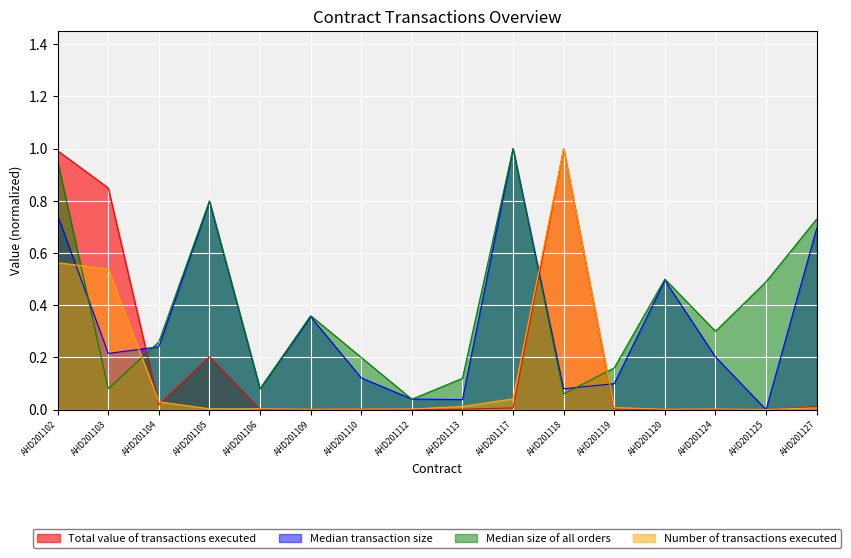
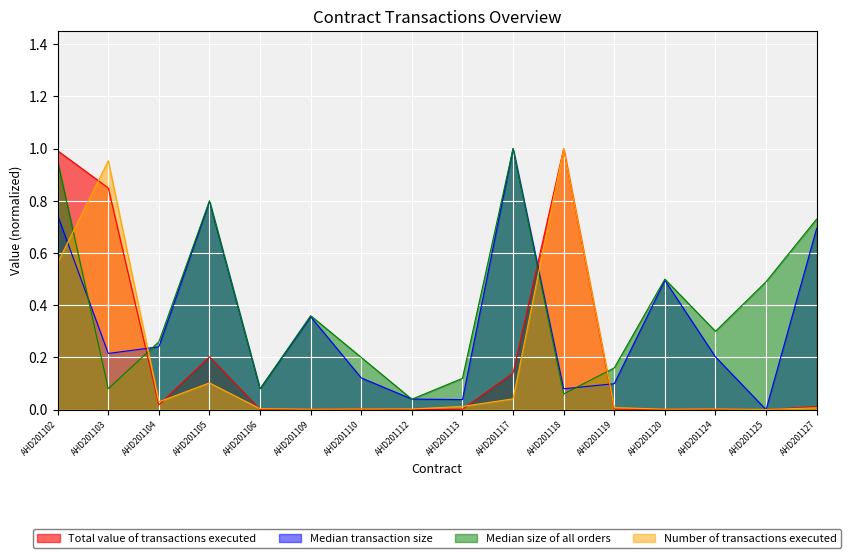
  {
    "Total value of transactions executed": {
      "AHD201102": 0.99,
      "AHD201103": 0.85,
      "AHD201104": 0.02,
      "AHD201105": 0.20,
      "AHD201113": 0.00,
-     "AHD201117": 0.01
+     "AHD201117": 0.14
    },
    "Median transaction size": {
      "AHD201102": 0.74,
      "AHD201103": 0.22,
      "AHD201104": 0.24,
      "AHD201110": 0.12,
      "AHD201113": 0.04,
      "AHD201118": 0.08,
      "AHD201119": 0.10,
      "AHD201124": 0.20,
      "AHD201127": 0.69
    },
    "Median size of all orders": {
      "AHD201102": 0.95,
      "AHD201103": 0.08,
      "AHD201104": 0.26,
      "AHD201110": 0.20,
      "AHD201113": 0.12,
      "AHD201118": 0.06,
      "AHD201119": 0.16,
      "AHD201124": 0.30,
      "AHD201125": 0.49,
      "AHD201127": 0.73
    },
    "Number of transactions executed": {
      "AHD201102": 0.56,
-     "AHD201103": 0.54,
+     "AHD201103": 0.95,
      "AHD201104": 0.03,
-     "AHD201105": 0.00,
+     "AHD201105": 0.10,
      "AHD201113": 0.01,
      "AHD201117": 0.04
    }
  }
